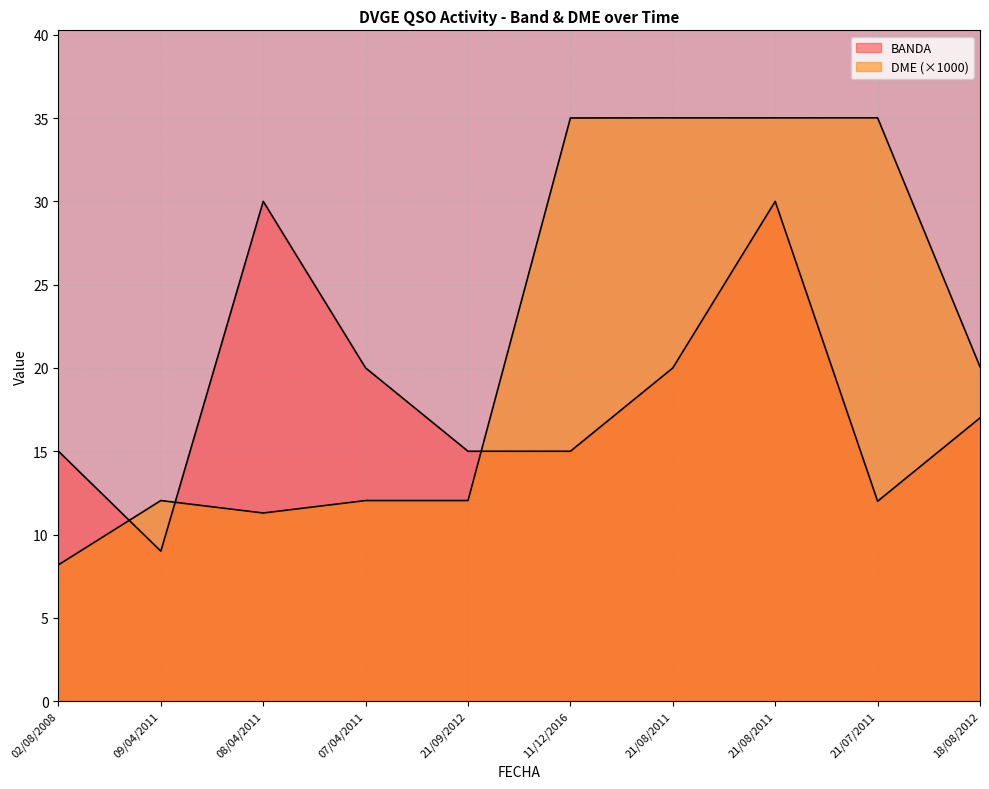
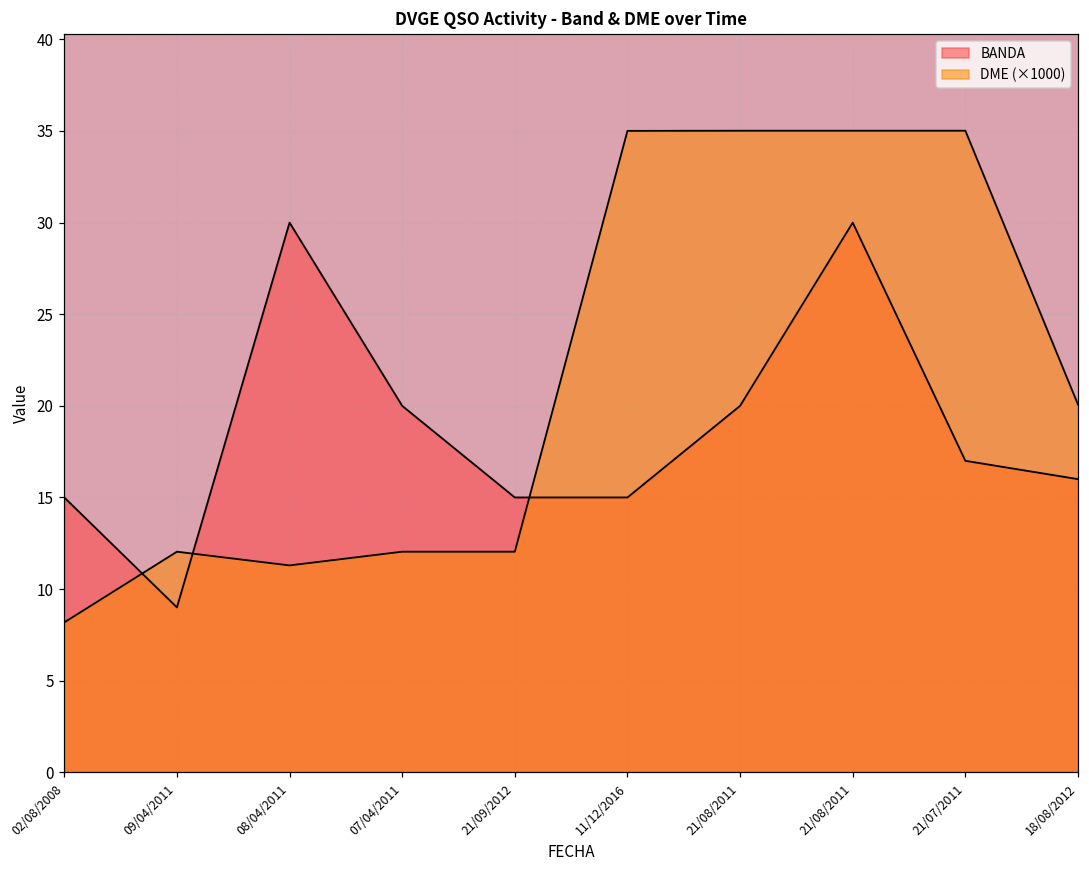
  {
    "BANDA": {
      "02/08/2008": 15,
      "09/04/2011": 9,
      "08/04/2011": 30,
      "07/04/2011": 20,
      "21/09/2012": 15,
      "11/12/2016": 15,
-     "21/07/2011": 12,
-     "18/08/2012": 17
+     "21/07/2011": 17,
+     "18/08/2012": 16
    },
    "DME (×1000)": {
      "02/08/2008": 8.2,
      "09/04/2011": 12,
      "08/04/2011": 11.3,
      "07/04/2011": 12,
      "21/09/2012": 12,
      "11/12/2016": 35,
      "21/07/2011": 35,
      "18/08/2012": 20
    }
  }
